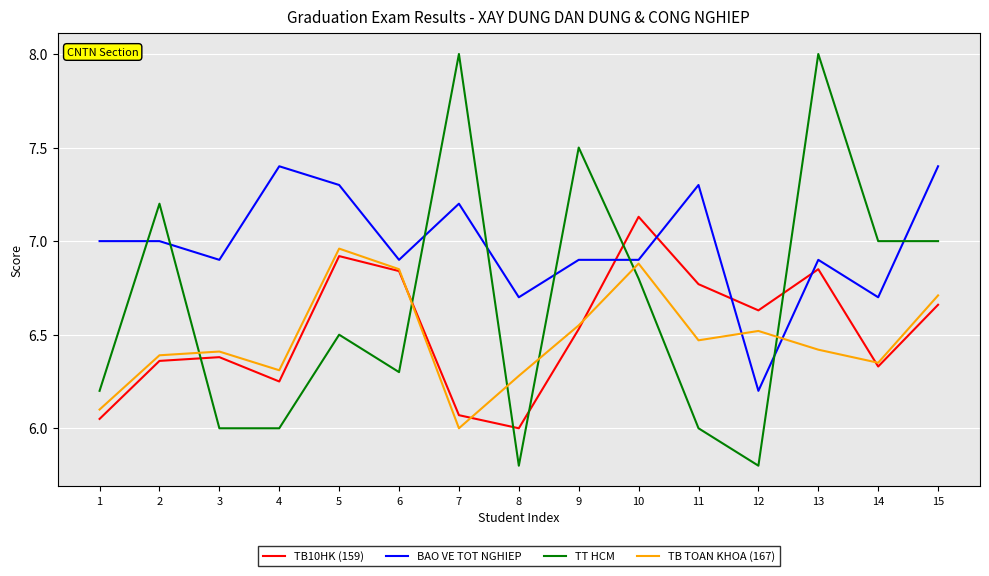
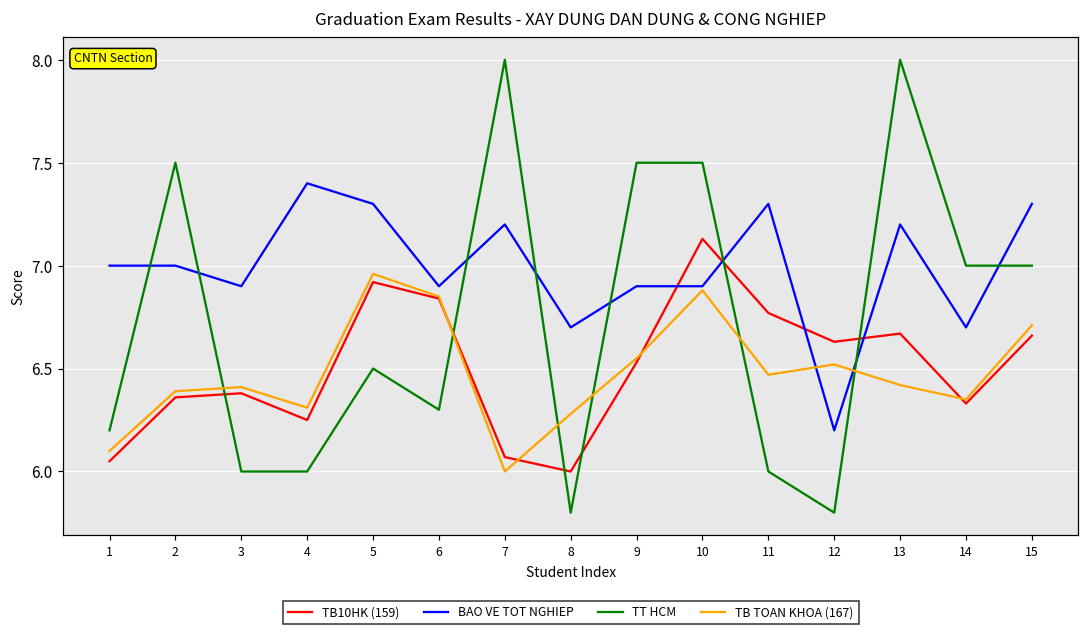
  {
    "TB10HK (159)": {
      "1": 6.05,
      "2": 6.36,
      "3": 6.38,
      "4": 6.25,
      "5": 6.92,
      "7": 6.07,
      "8": 6.00,
      "9": 6.53,
      "10": 7.13,
      "11": 6.77,
      "12": 6.63,
-     "13": 6.85,
+     "13": 6.67,
      "14": 6.33,
      "15": 6.66
    },
    "BAO VE TOT NGHIEP": {
      "1": 7.0,
      "2": 7.0,
      "3": 6.9,
      "4": 7.4,
      "5": 7.3,
      "6": 6.9,
      "7": 7.2,
      "8": 6.7,
      "9": 6.9,
      "10": 6.9,
      "11": 7.3,
      "12": 6.2,
-     "13": 6.9,
+     "13": 7.2,
      "14": 6.7,
-     "15": 7.4
+     "15": 7.3
    },
    "TT HCM": {
      "1": 6.2,
-     "2": 7.2,
+     "2": 7.5,
      "3": 6.0,
      "4": 6.0,
      "5": 6.5,
      "6": 6.3,
      "7": 8.0,
      "8": 5.8,
      "9": 7.5,
-     "10": 6.8,
+     "10": 7.5,
      "11": 6.0,
      "12": 5.8,
      "13": 8.0,
      "14": 7.0,
      "15": 7.0
    },
    "TB TOAN KHOA (167)": {
      "1": 6.10,
      "2": 6.39,
      "3": 6.41,
      "4": 6.31,
      "5": 6.96,
      "7": 6.00,
      "8": 6.28,
      "9": 6.55,
      "10": 6.88,
      "11": 6.47,
      "12": 6.52,
      "13": 6.42,
      "14": 6.35,
      "15": 6.71
    }
  }
